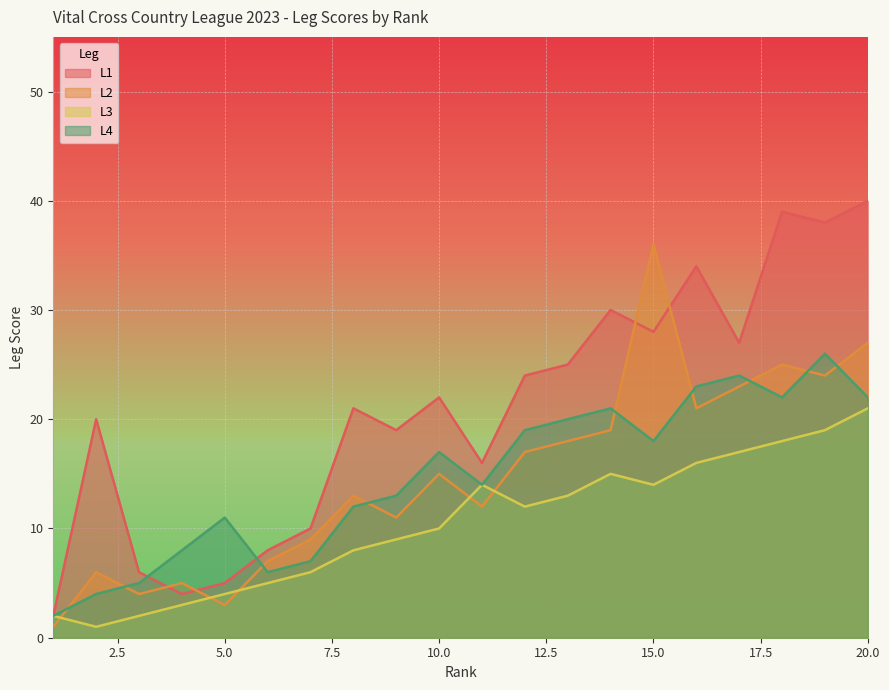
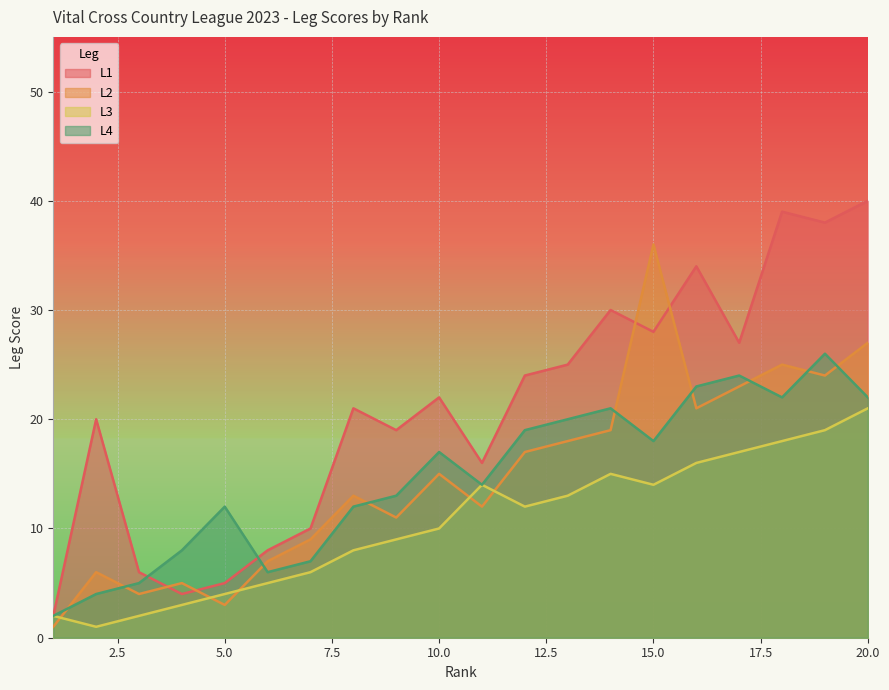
  {
    "L4": {
-     "5.0": 11,
+     "5.0": 12,
      "10.0": 17,
      "15.0": 18,
      "20.0": 22
    }
  }
